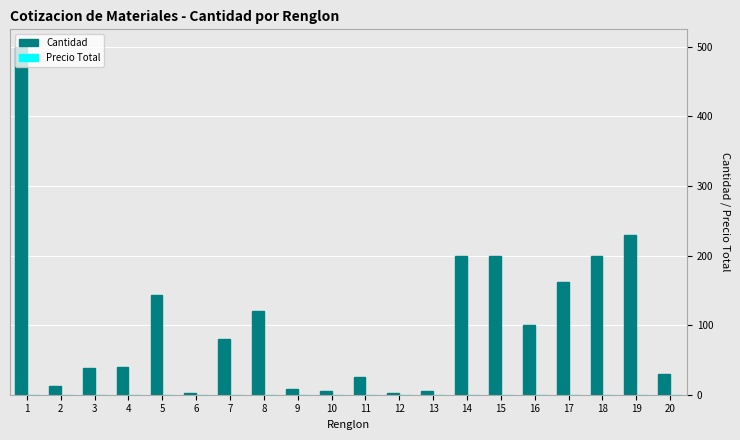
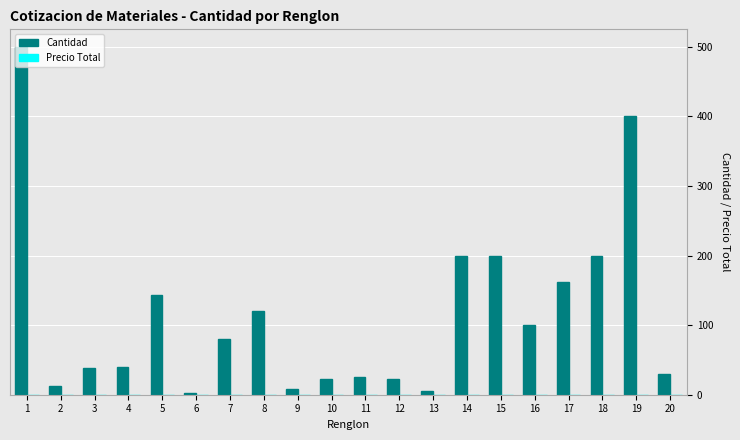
  {
    "Cantidad": {
      "2": 10,
      "3": 40,
      "4": 40,
      "5": 140,
      "7": 80,
      "8": 120,
      "9": 10,
-     "10": 10,
+     "10": 20,
      "11": 30,
-     "12": 0,
+     "12": 20,
      "13": 10,
      "14": 200,
      "15": 200,
      "16": 100,
      "17": 160,
      "18": 200,
-     "19": 230,
+     "19": 400,
      "20": 30
    },
    "Precio Total": {
      "1": 0,
      "2": 0,
      "3": 0,
      "4": 0,
      "5": 0,
      "6": 0,
      "7": 0,
      "8": 0,
      "9": 0,
      "10": 0,
      "11": 0,
      "12": 0,
      "13": 0,
      "14": 0,
      "15": 0,
      "16": 0,
      "17": 0,
      "18": 0,
      "19": 0,
      "20": 0
    }
  }
